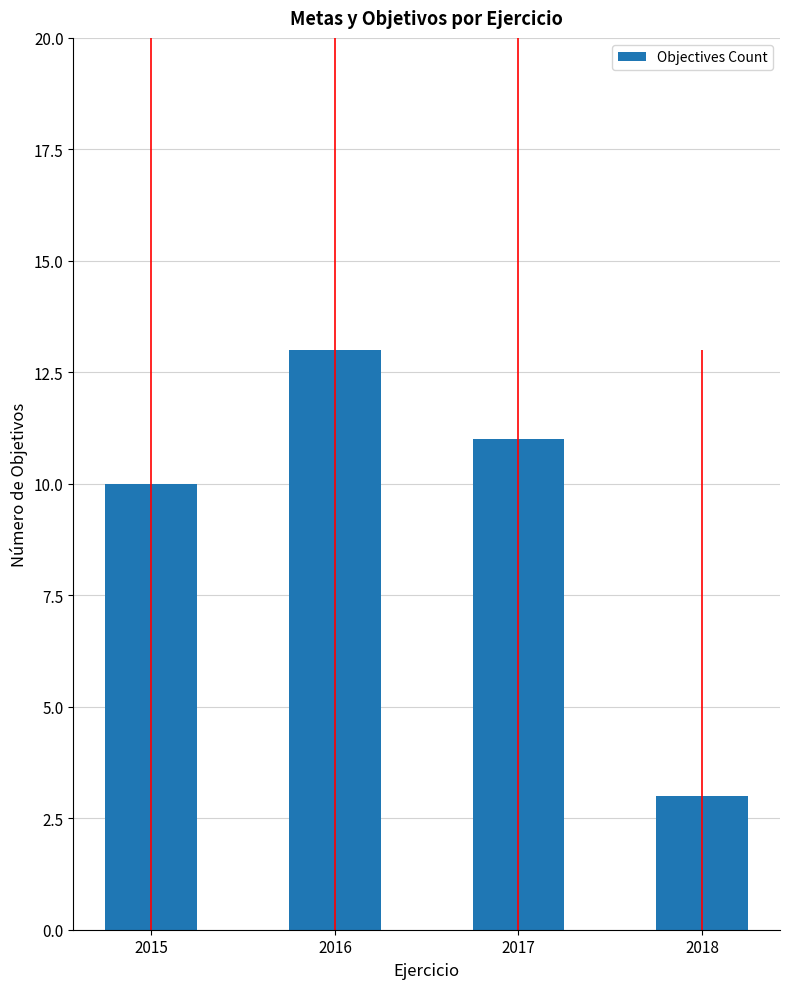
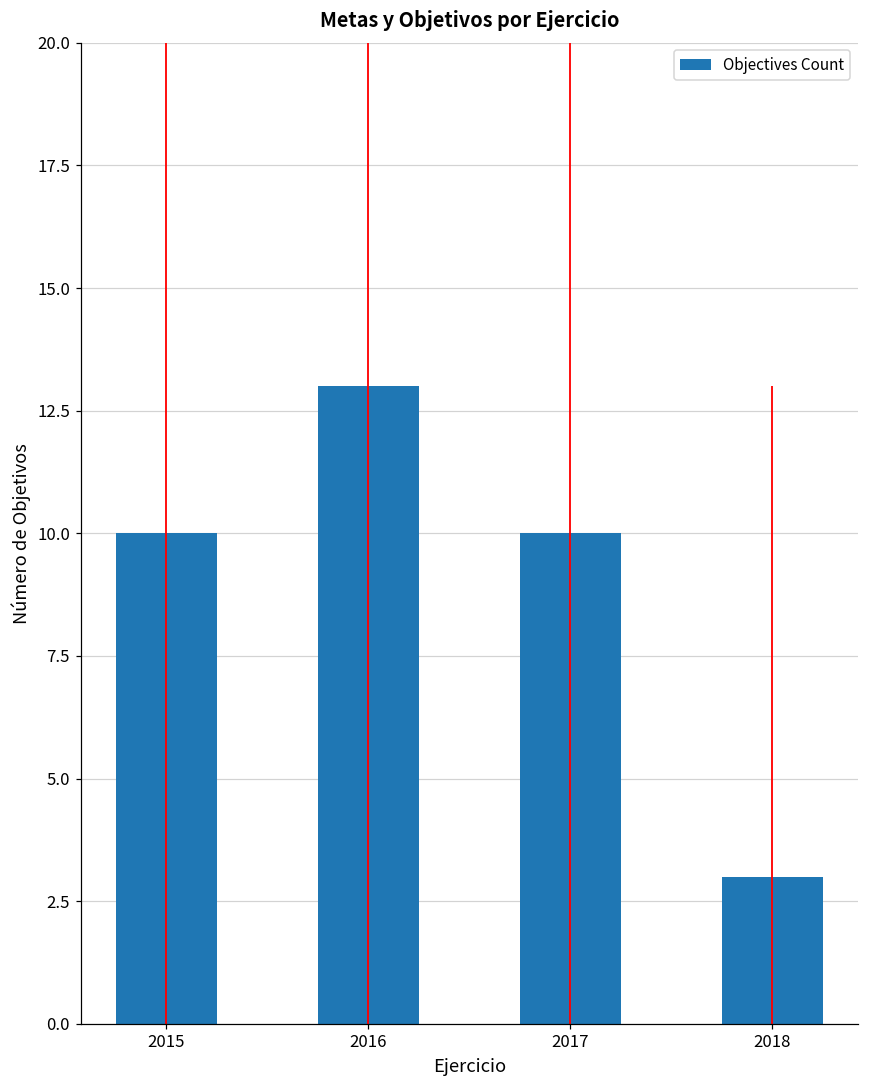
  {
    "2015": 10,
    "2016": 13,
-   "2017": 11,
+   "2017": 10,
    "2018": 3
  }
